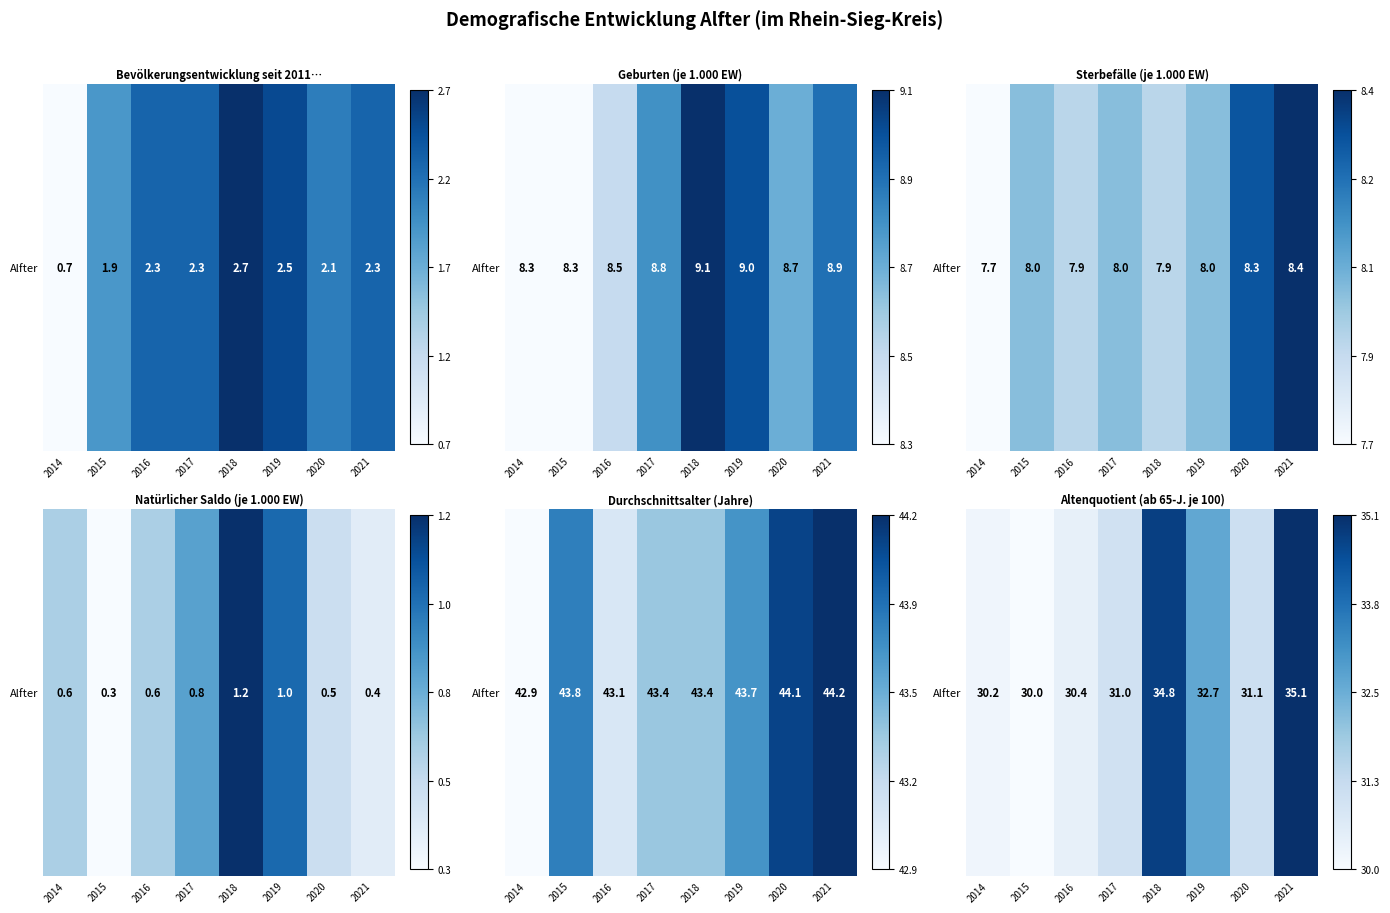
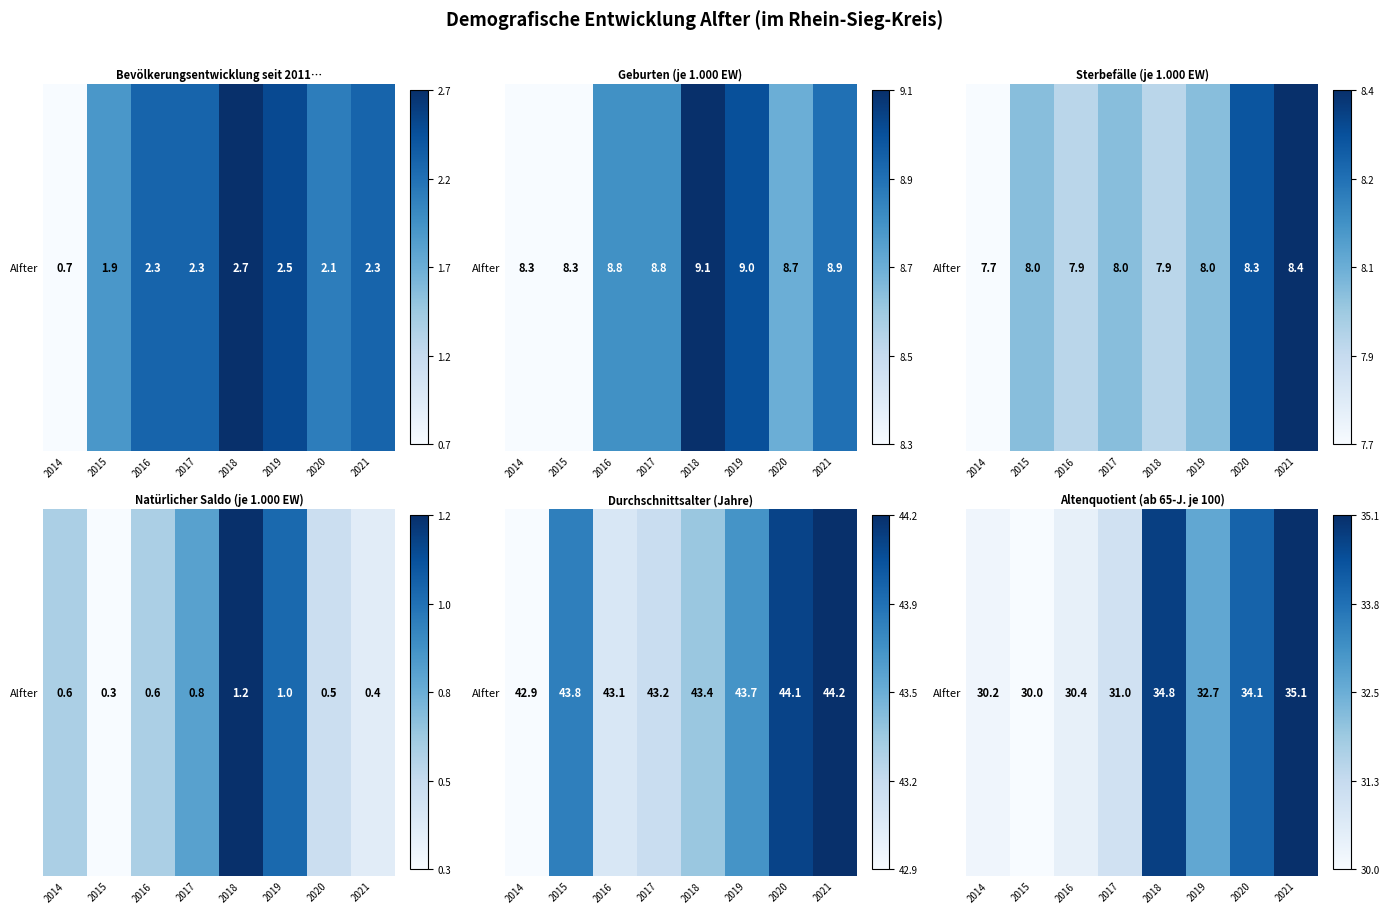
  {
    "Bevölkerungsentwicklung seit 2011…": {
      "Alfter": {
        "2014": 0.7,
        "2015": 1.9,
        "2016": 2.3,
        "2017": 2.3,
        "2018": 2.7,
        "2019": 2.5,
        "2020": 2.1,
        "2021": 2.3
      }
    },
    "Geburten (je 1.000 EW)": {
      "Alfter": {
        "2014": 8.3,
        "2015": 8.3,
-       "2016": 8.5,
+       "2016": 8.8,
        "2017": 8.8,
        "2018": 9.1,
        "2019": 9.0,
        "2020": 8.7,
        "2021": 8.9
      }
    },
    "Sterbefälle (je 1.000 EW)": {
      "Alfter": {
        "2014": 7.7,
        "2015": 8.0,
        "2016": 7.9,
        "2017": 8.0,
        "2018": 7.9,
        "2019": 8.0,
        "2020": 8.3,
        "2021": 8.4
      }
    },
    "Natürlicher Saldo (je 1.000 EW)": {
      "Alfter": {
        "2014": 0.6,
        "2015": 0.3,
        "2016": 0.6,
        "2017": 0.8,
        "2018": 1.2,
        "2019": 1.0,
        "2020": 0.5,
        "2021": 0.4
      }
    },
    "Durchschnittsalter (Jahre)": {
      "Alfter": {
        "2014": 42.9,
        "2015": 43.8,
        "2016": 43.1,
-       "2017": 43.4,
+       "2017": 43.2,
        "2018": 43.4,
        "2019": 43.7,
        "2020": 44.1,
        "2021": 44.2
      }
    },
    "Altenquotient (ab 65-J. je 100)": {
      "Alfter": {
        "2014": 30.2,
        "2015": 30.0,
        "2016": 30.4,
        "2017": 31.0,
        "2018": 34.8,
        "2019": 32.7,
-       "2020": 31.1,
+       "2020": 34.1,
        "2021": 35.1
      }
    }
  }
